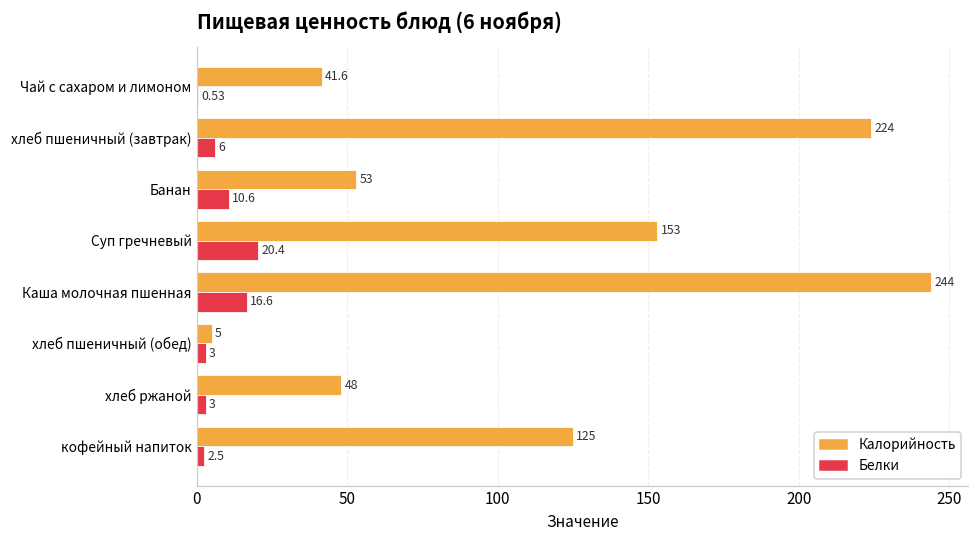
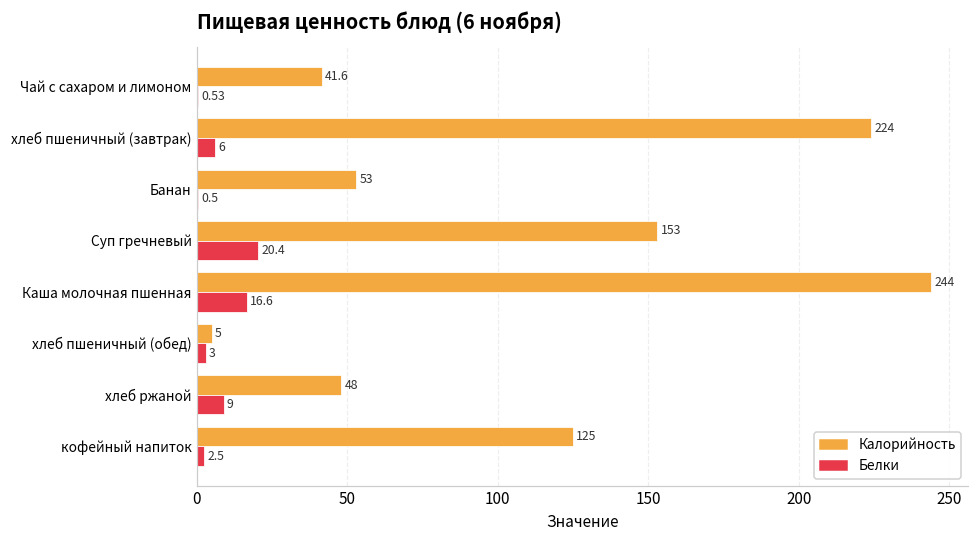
  {
    "Калорийность": {
      "Чай с сахаром и лимоном": 41.6,
      "хлеб пшеничный (завтрак)": 224,
      "Банан": 53,
      "Суп гречневый": 153,
      "Каша молочная пшенная": 244,
      "хлеб пшеничный (обед)": 5,
      "хлеб ржаной": 48,
      "кофейный напиток": 125
    },
    "Белки": {
      "Чай с сахаром и лимоном": 0.53,
      "хлеб пшеничный (завтрак)": 6,
-     "Банан": 10.6,
+     "Банан": 0.5,
      "Суп гречневый": 20.4,
      "Каша молочная пшенная": 16.6,
      "хлеб пшеничный (обед)": 3,
-     "хлеб ржаной": 3,
+     "хлеб ржаной": 9,
      "кофейный напиток": 2.5
    }
  }
